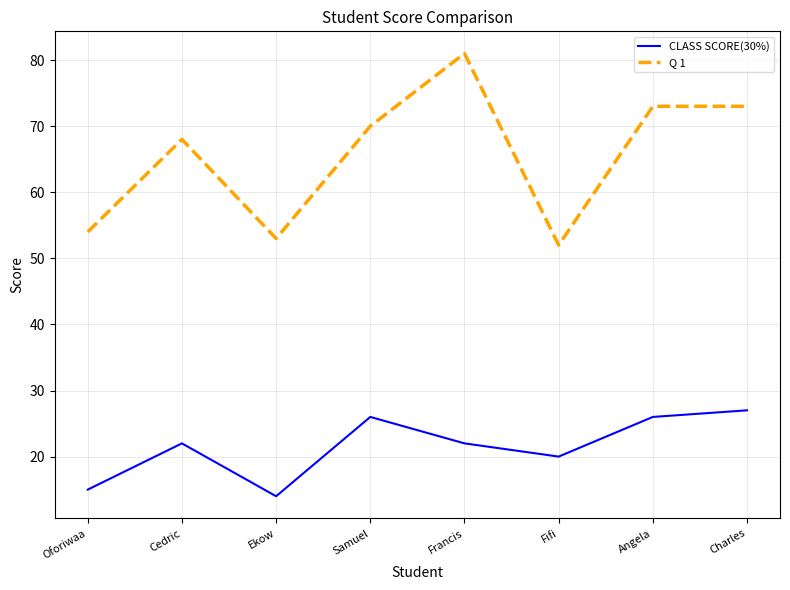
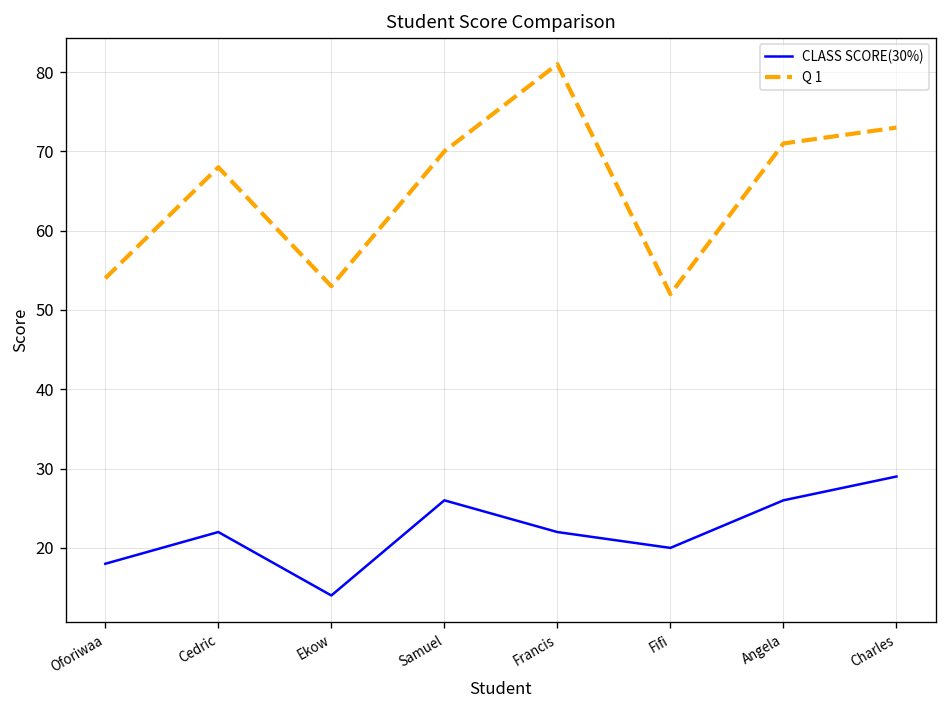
  {
    "CLASS SCORE(30%)": {
-     "Oforiwaa": 15,
+     "Oforiwaa": 18,
      "Cedric": 22,
      "Ekow": 14,
      "Samuel": 26,
      "Francis": 22,
      "Fifi": 20,
      "Angela": 26,
-     "Charles": 27
+     "Charles": 29
    },
    "Q 1": {
      "Oforiwaa": 54,
      "Cedric": 68,
      "Ekow": 53,
      "Samuel": 70,
      "Francis": 81,
      "Fifi": 52,
-     "Angela": 73,
+     "Angela": 71,
      "Charles": 73
    }
  }
